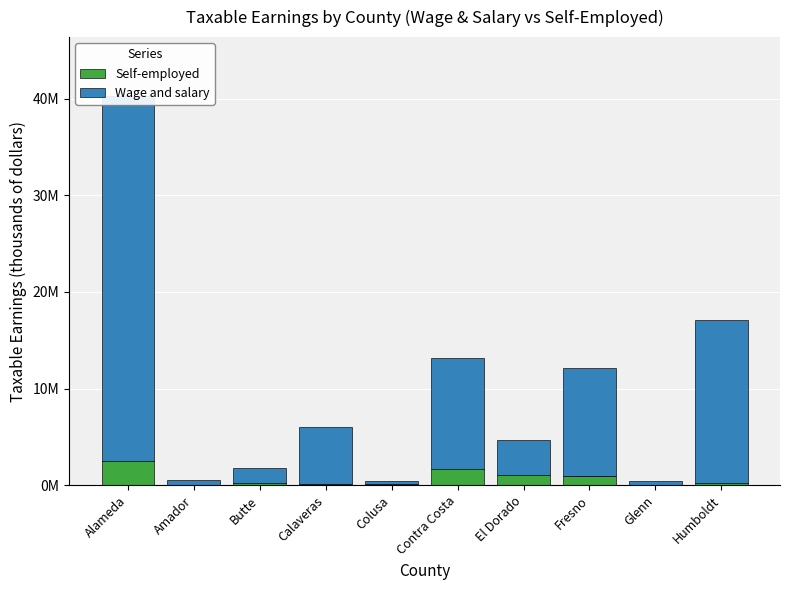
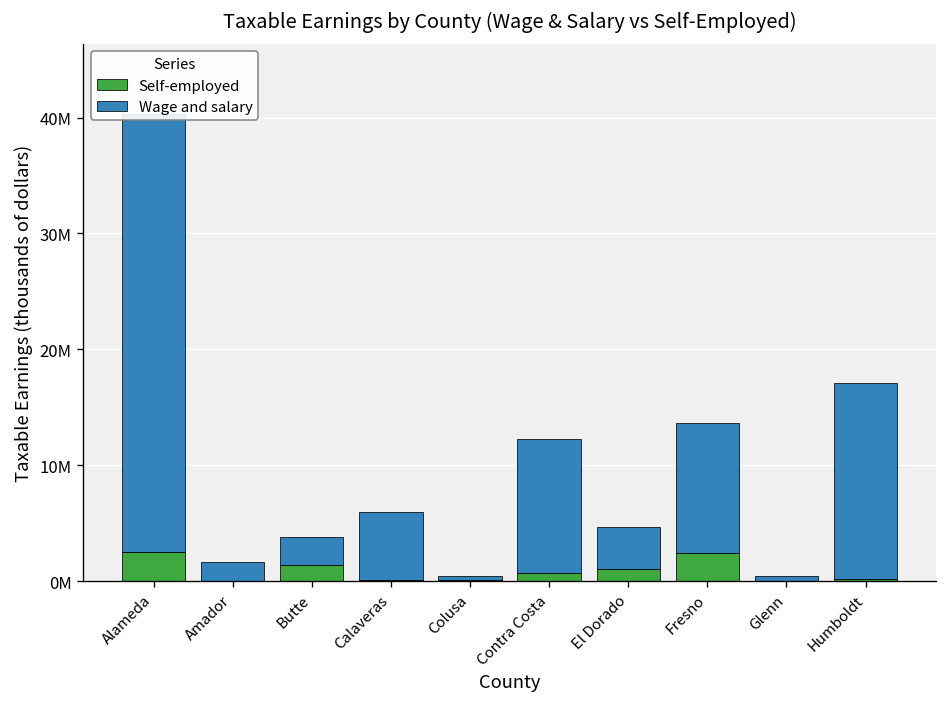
  {
    "Self-employed": {
      "Alameda": 3000000,
-     "Butte": 0,
-     "Contra Costa": 2000000,
+     "Butte": 1000000,
+     "Contra Costa": 1000000,
      "El Dorado": 1000000,
-     "Fresno": 1000000
+     "Fresno": 2000000
    },
    "Wage and salary": {
-     "Amador": 1000000,
-     "Butte": 1500000,
+     "Amador": 2000000,
+     "Butte": 2400000,
      "Calaveras": 6000000,
      "Colusa": 0,
      "Contra Costa": 12000000,
      "El Dorado": 4000000,
      "Fresno": 11000000,
      "Glenn": 0,
      "Humboldt": 17000000
    }
  }
